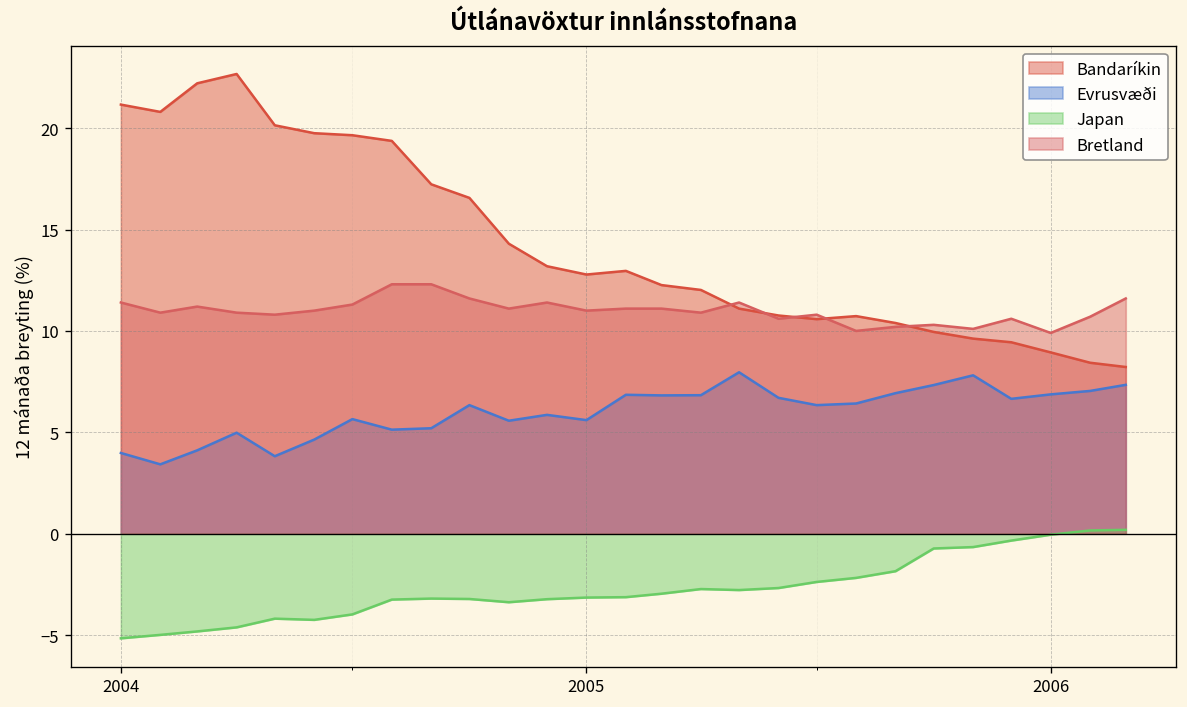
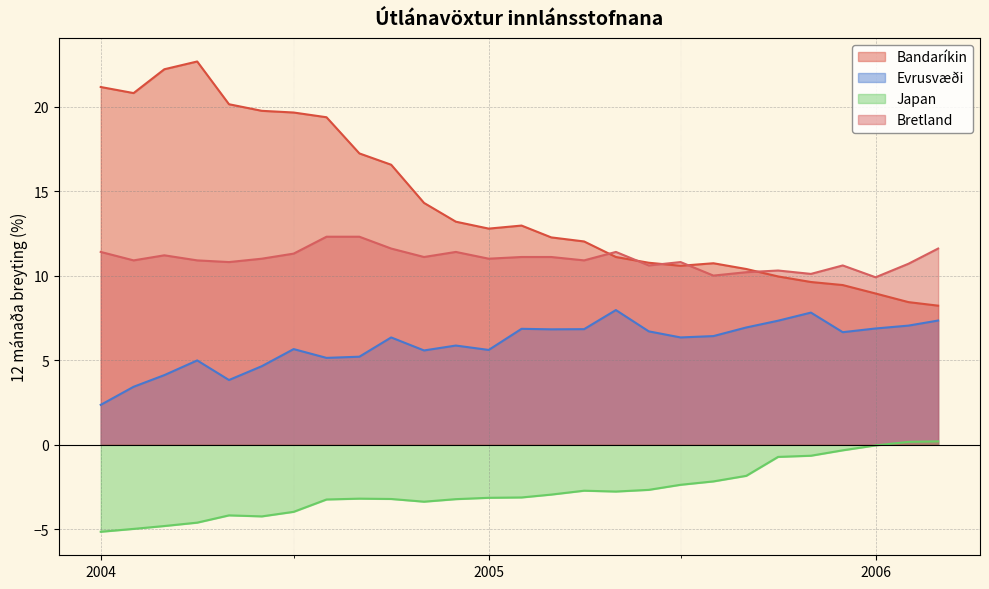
  {
    "Evrusvæði": {
-     "2004": 4.0,
+     "2004": 2.4,
      "2005": 5.6,
      "2006": 6.9
    }
  }
